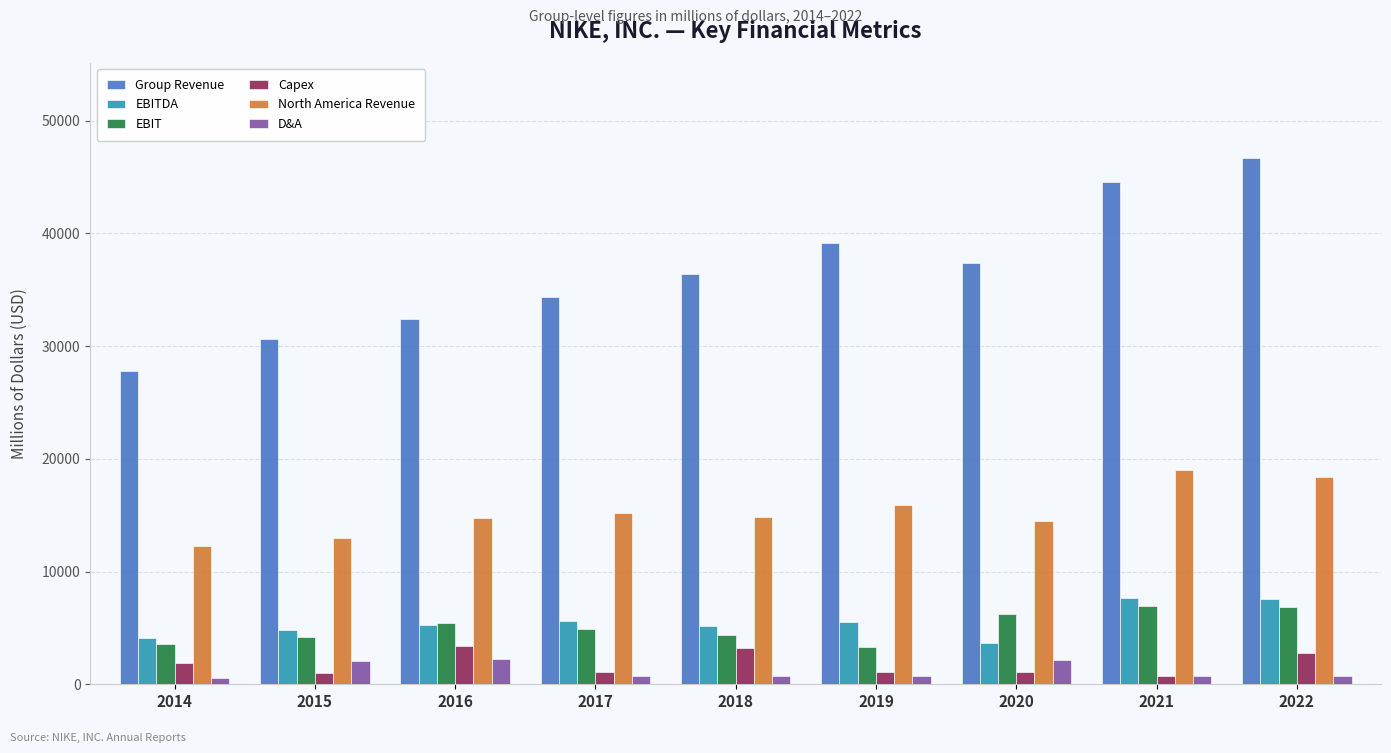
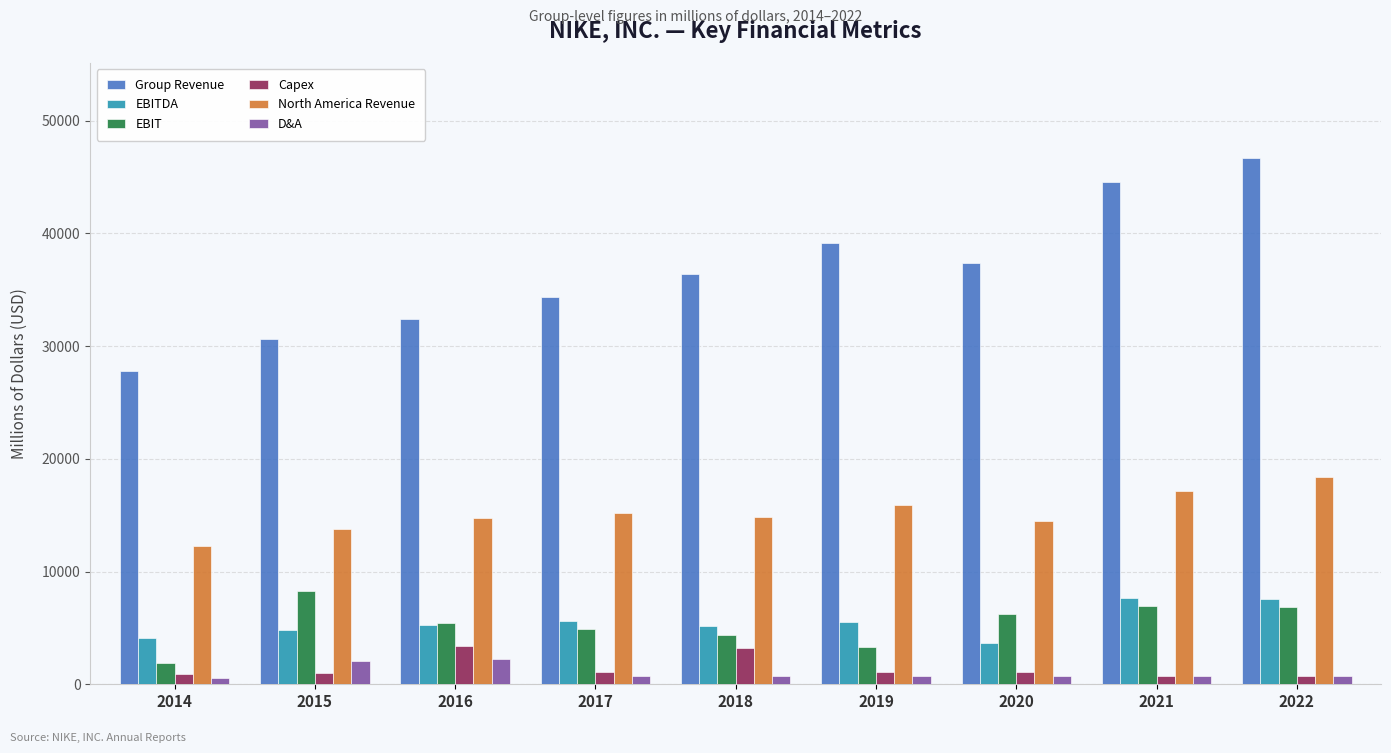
  {
    "EBIT": {
-     "2014": 3600,
-     "2015": 4200,
+     "2014": 1900,
+     "2015": 8200,
      "2016": 5400,
      "2017": 4900,
      "2018": 4400,
      "2019": 3300,
      "2020": 6200,
      "2021": 6900,
      "2022": 6900
    },
    "Capex": {
-     "2014": 1900,
+     "2014": 900,
      "2015": 1000,
      "2016": 3400,
      "2017": 1100,
      "2018": 3200,
      "2019": 1100,
      "2020": 1100,
      "2021": 700,
-     "2022": 2800
+     "2022": 800
    },
    "North America Revenue": {
      "2014": 12300,
-     "2015": 13000,
+     "2015": 13700,
      "2016": 14800,
      "2017": 15200,
      "2018": 14900,
      "2019": 15900,
      "2020": 14500,
-     "2021": 19000,
+     "2021": 17200,
      "2022": 18400
    },
    "D&A": {
      "2014": 500,
      "2015": 2000,
      "2016": 2200,
      "2017": 700,
      "2018": 700,
      "2019": 700,
-     "2020": 2200,
+     "2020": 700,
      "2021": 700,
      "2022": 700
    }
  }
